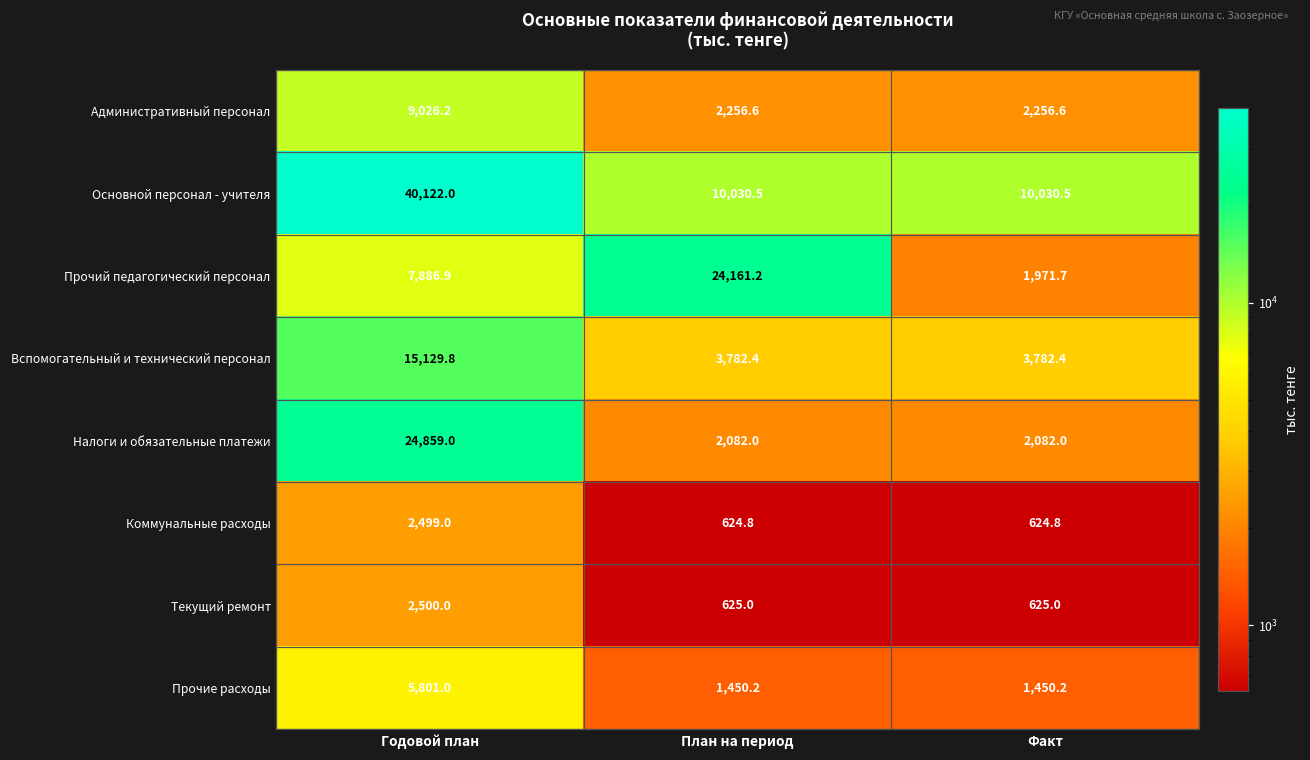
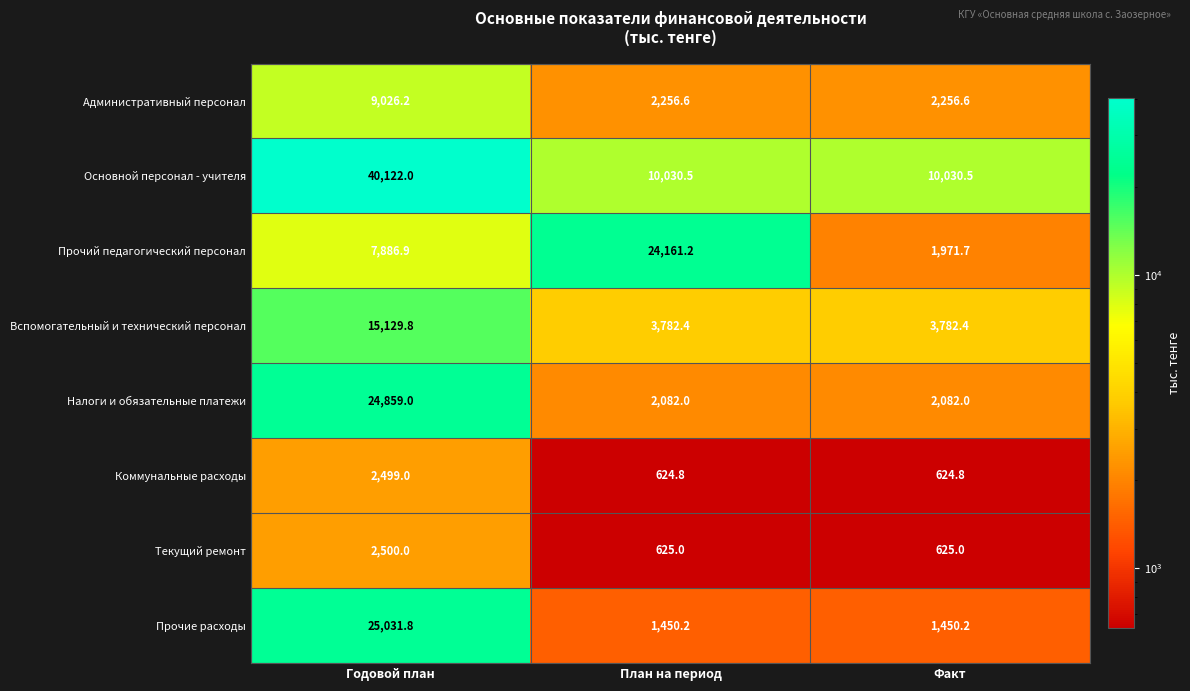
  {
    "Административный персонал": {
      "Годовой план": "9,026.2",
      "План на период": "2,256.6",
      "Факт": "2,256.6"
    },
    "Основной персонал - учителя": {
      "Годовой план": "40,122.0",
      "План на период": "10,030.5",
      "Факт": "10,030.5"
    },
    "Прочий педагогический персонал": {
      "Годовой план": "7,886.9",
      "План на период": "24,161.2",
      "Факт": "1,971.7"
    },
    "Вспомогательный и технический персонал": {
      "Годовой план": "15,129.8",
      "План на период": "3,782.4",
      "Факт": "3,782.4"
    },
    "Налоги и обязательные платежи": {
      "Годовой план": "24,859.0",
      "План на период": "2,082.0",
      "Факт": "2,082.0"
    },
    "Коммунальные расходы": {
      "Годовой план": "2,499.0",
      "План на период": "624.8",
      "Факт": "624.8"
    },
    "Текущий ремонт": {
      "Годовой план": "2,500.0",
      "План на период": "625.0",
      "Факт": "625.0"
    },
    "Прочие расходы": {
-     "Годовой план": "5,801.0",
+     "Годовой план": "25,031.8",
      "План на период": "1,450.2",
      "Факт": "1,450.2"
    }
  }
